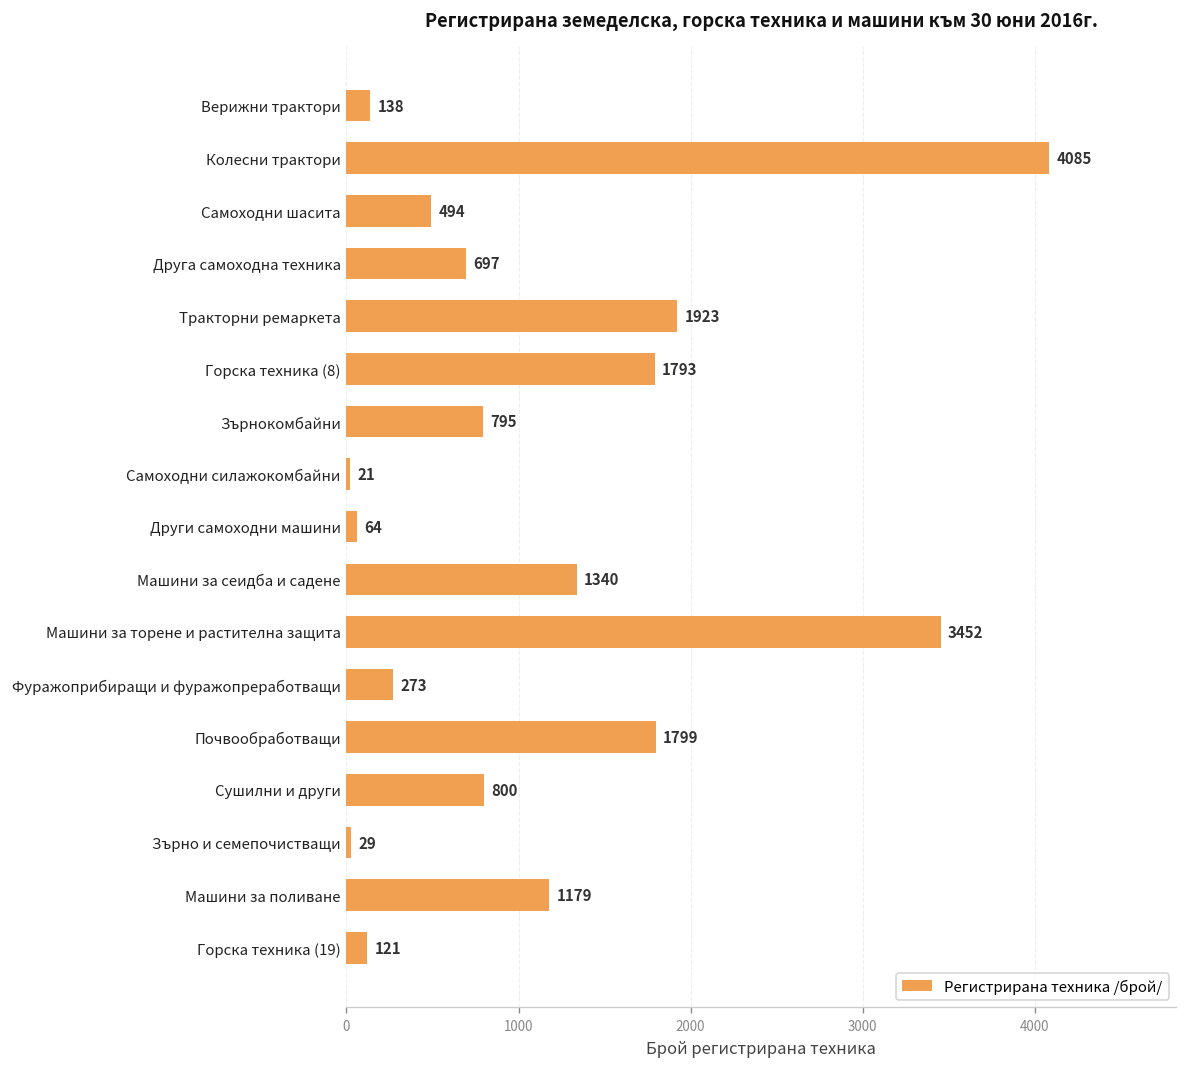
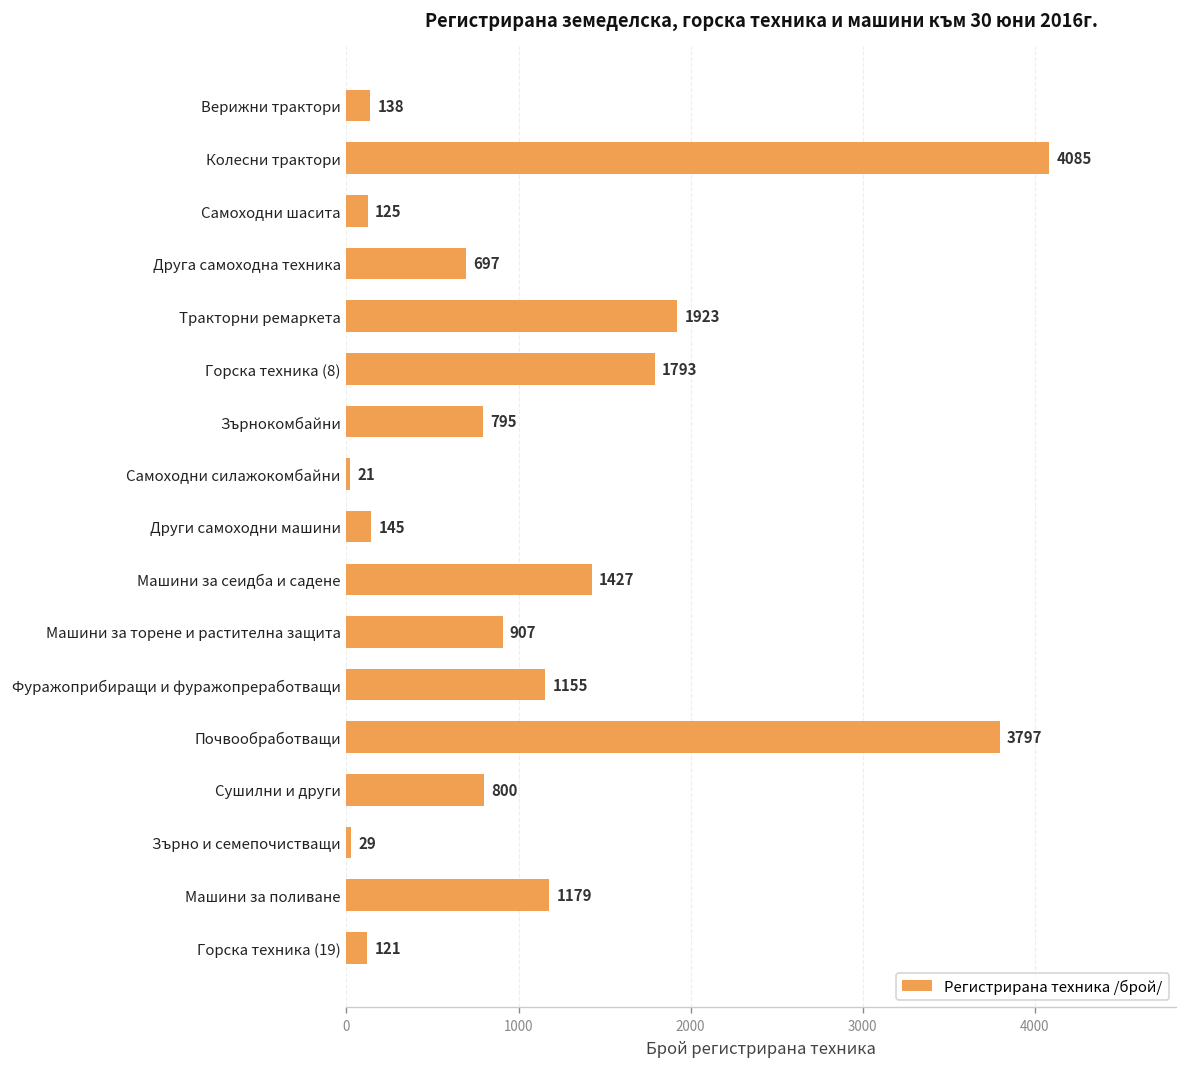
  {
    "Верижни трактори": 138,
    "Колесни трактори": 4085,
-   "Самоходни шасита": 494,
+   "Самоходни шасита": 125,
    "Друга самоходна техника": 697,
    "Тракторни ремаркета": 1923,
    "Горска техника (8)": 1793,
    "Зърнокомбайни": 795,
    "Самоходни силажокомбайни": 21,
-   "Други самоходни машини": 64,
-   "Машини за сеидба и садене": 1340,
-   "Машини за торене и растителна защита": 3452,
-   "Фуражоприбиращи и фуражопреработващи": 273,
-   "Почвообработващи": 1799,
+   "Други самоходни машини": 145,
+   "Машини за сеидба и садене": 1427,
+   "Машини за торене и растителна защита": 907,
+   "Фуражоприбиращи и фуражопреработващи": 1155,
+   "Почвообработващи": 3797,
    "Сушилни и други": 800,
    "Зърно и семепочистващи": 29,
    "Машини за поливане": 1179,
    "Горска техника (19)": 121
  }
